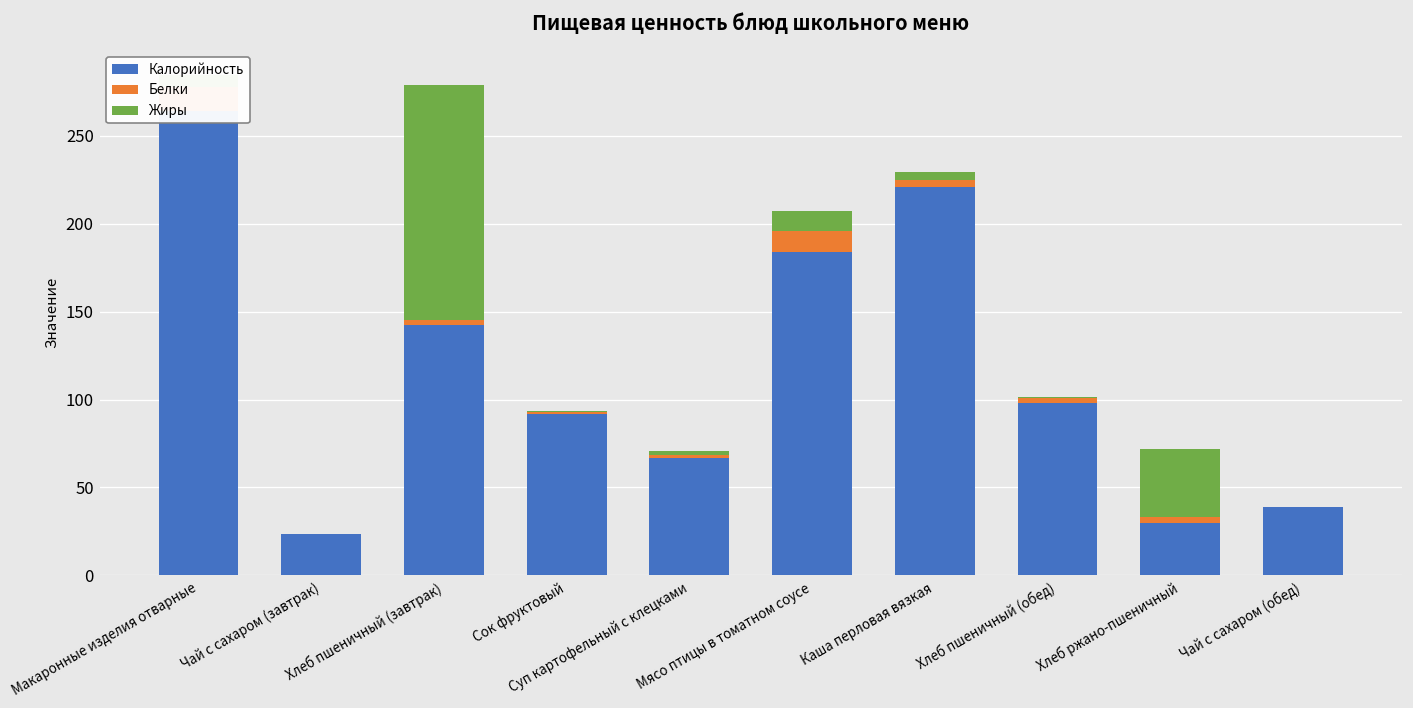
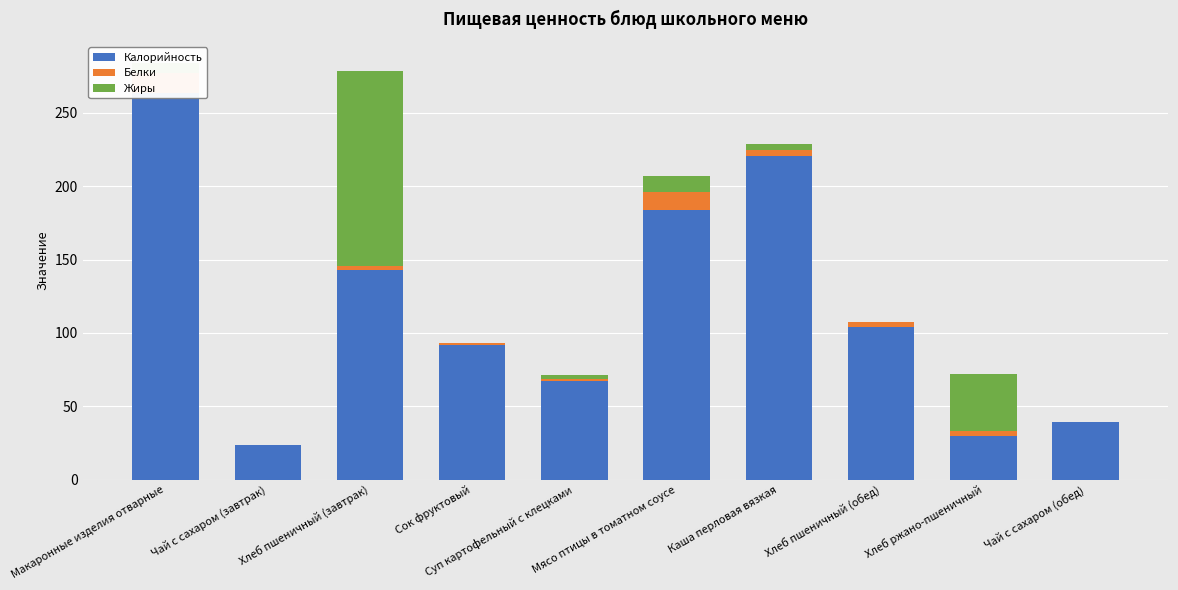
  {
    "Калорийность": {
      "Чай с сахаром (завтрак)": 23,
      "Хлеб пшеничный (завтрак)": 143,
      "Сок фруктовый": 92,
      "Суп картофельный с клецками": 67,
      "Мясо птицы в томатном соусе": 184,
      "Каша перловая вязкая": 221,
-     "Хлеб пшеничный (обед)": 98,
+     "Хлеб пшеничный (обед)": 104,
      "Хлеб ржано-пшеничный": 30,
      "Чай с сахаром (обед)": 39
    },
    "Белки": {
      "Чай с сахаром (завтрак)": 0,
      "Хлеб пшеничный (завтрак)": 3,
      "Мясо птицы в томатном соусе": 12,
      "Каша перловая вязкая": 4,
      "Хлеб пшеничный (обед)": 3,
      "Хлеб ржано-пшеничный": 3,
      "Чай с сахаром (обед)": 0
    },
    "Жиры": {
      "Чай с сахаром (завтрак)": 0,
      "Хлеб пшеничный (завтрак)": 133,
      "Суп картофельный с клецками": 3,
      "Мясо птицы в томатном соусе": 11,
      "Каша перловая вязкая": 4,
      "Хлеб ржано-пшеничный": 39,
      "Чай с сахаром (обед)": 0
    }
  }
